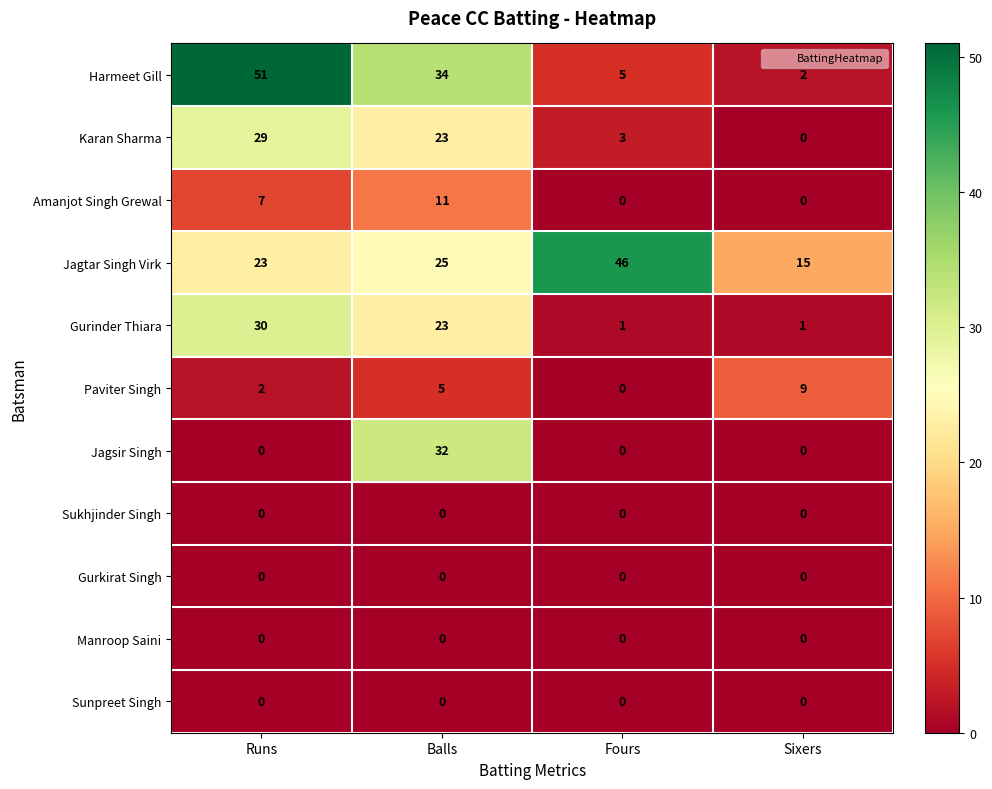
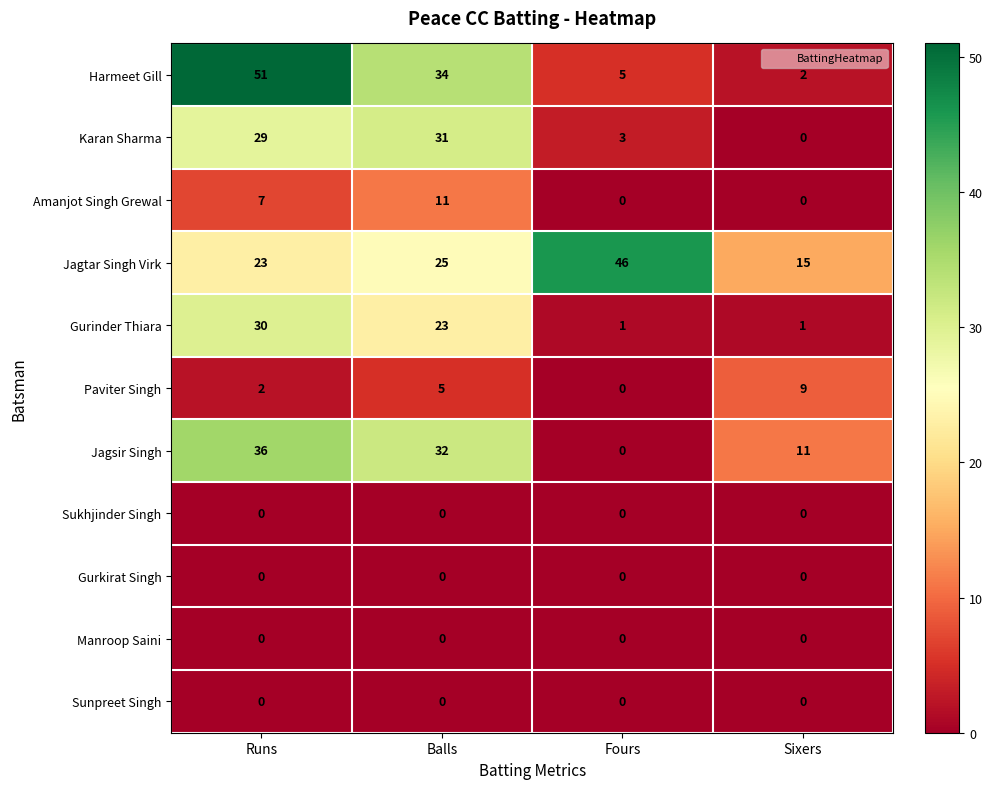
  {
    "Harmeet Gill": {
      "Runs": 51,
      "Balls": 34,
      "Fours": 5,
      "Sixers": 2
    },
    "Karan Sharma": {
      "Runs": 29,
-     "Balls": 23,
+     "Balls": 31,
      "Fours": 3,
      "Sixers": 0
    },
    "Amanjot Singh Grewal": {
      "Runs": 7,
      "Balls": 11,
      "Fours": 0,
      "Sixers": 0
    },
    "Jagtar Singh Virk": {
      "Runs": 23,
      "Balls": 25,
      "Fours": 46,
      "Sixers": 15
    },
    "Gurinder Thiara": {
      "Runs": 30,
      "Balls": 23,
      "Fours": 1,
      "Sixers": 1
    },
    "Paviter Singh": {
      "Runs": 2,
      "Balls": 5,
      "Fours": 0,
      "Sixers": 9
    },
    "Jagsir Singh": {
-     "Runs": 0,
+     "Runs": 36,
      "Balls": 32,
      "Fours": 0,
-     "Sixers": 0
+     "Sixers": 11
    },
    "Sukhjinder Singh": {
      "Runs": 0,
      "Balls": 0,
      "Fours": 0,
      "Sixers": 0
    },
    "Gurkirat Singh": {
      "Runs": 0,
      "Balls": 0,
      "Fours": 0,
      "Sixers": 0
    },
    "Manroop Saini": {
      "Runs": 0,
      "Balls": 0,
      "Fours": 0,
      "Sixers": 0
    },
    "Sunpreet Singh": {
      "Runs": 0,
      "Balls": 0,
      "Fours": 0,
      "Sixers": 0
    }
  }
